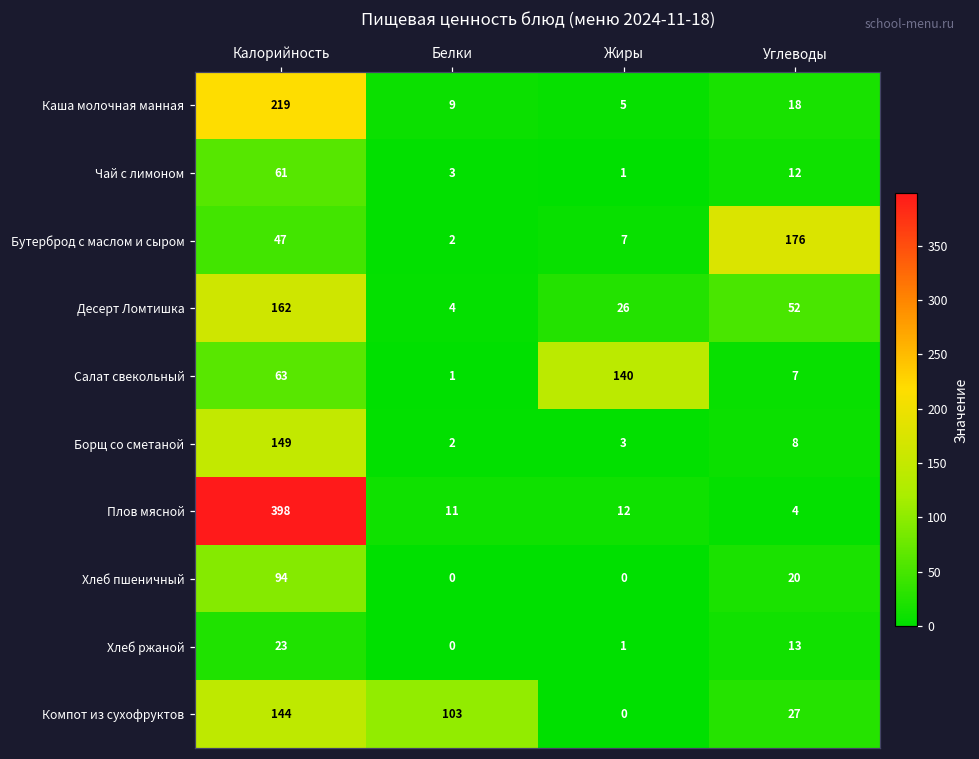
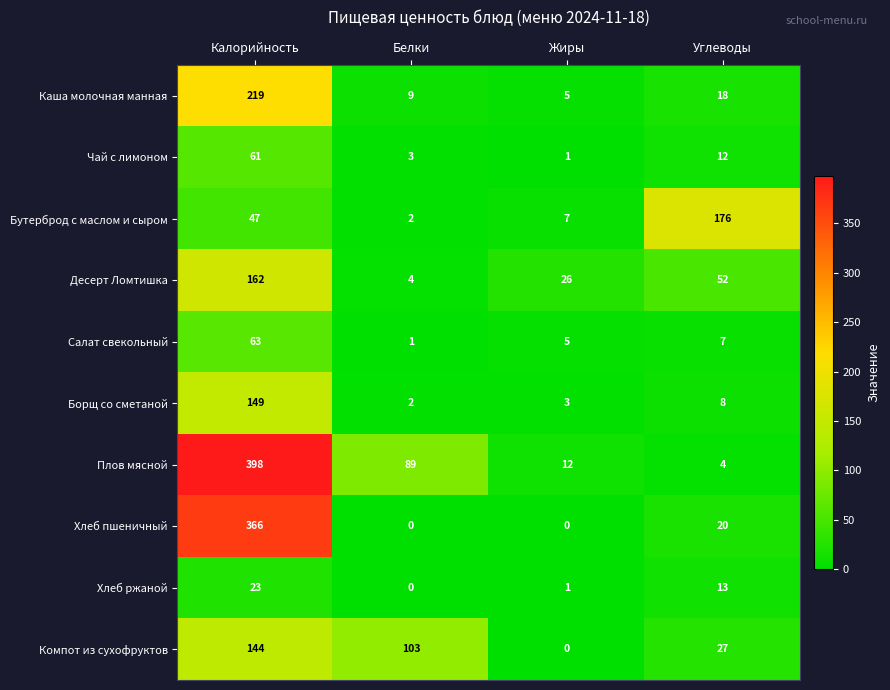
  {
    "Каша молочная манная": {
      "Калорийность": 219,
      "Белки": 9,
      "Жиры": 5,
      "Углеводы": 18
    },
    "Чай с лимоном": {
      "Калорийность": 61,
      "Белки": 3,
      "Жиры": 1,
      "Углеводы": 12
    },
    "Бутерброд с маслом и сыром": {
      "Калорийность": 47,
      "Белки": 2,
      "Жиры": 7,
      "Углеводы": 176
    },
    "Десерт Ломтишка": {
      "Калорийность": 162,
      "Белки": 4,
      "Жиры": 26,
      "Углеводы": 52
    },
    "Салат свекольный": {
      "Калорийность": 63,
      "Белки": 1,
-     "Жиры": 140,
+     "Жиры": 5,
      "Углеводы": 7
    },
    "Борщ со сметаной": {
      "Калорийность": 149,
      "Белки": 2,
      "Жиры": 3,
      "Углеводы": 8
    },
    "Плов мясной": {
      "Калорийность": 398,
-     "Белки": 11,
+     "Белки": 89,
      "Жиры": 12,
      "Углеводы": 4
    },
    "Хлеб пшеничный": {
-     "Калорийность": 94,
+     "Калорийность": 366,
      "Белки": 0,
      "Жиры": 0,
      "Углеводы": 20
    },
    "Хлеб ржаной": {
      "Калорийность": 23,
      "Белки": 0,
      "Жиры": 1,
      "Углеводы": 13
    },
    "Компот из сухофруктов": {
      "Калорийность": 144,
      "Белки": 103,
      "Жиры": 0,
      "Углеводы": 27
    }
  }
